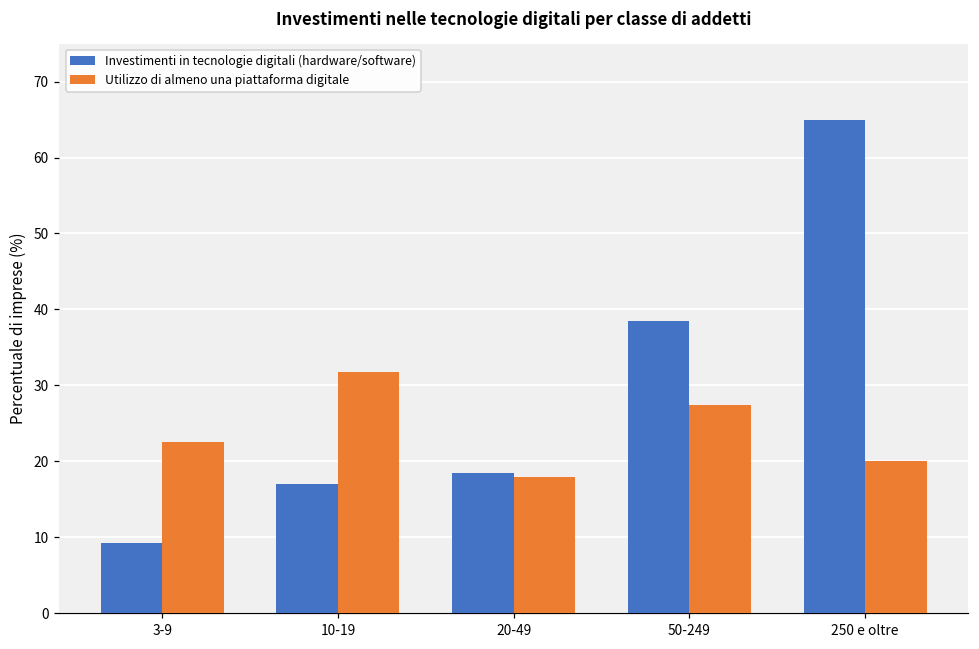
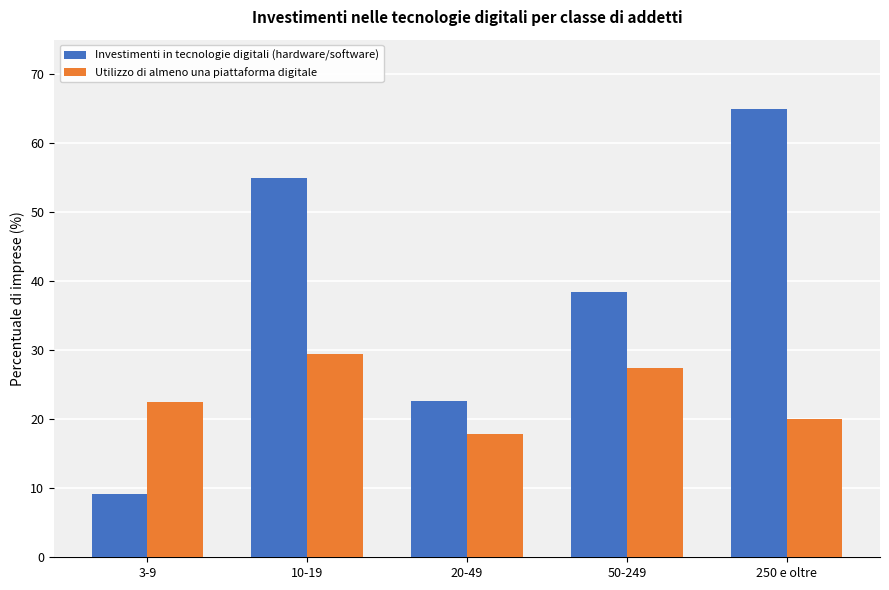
  {
    "Investimenti in tecnologie digitali (hardware/software)": {
      "3-9": 9,
-     "10-19": 17,
-     "20-49": 19,
+     "10-19": 55,
+     "20-49": 23,
      "50-249": 38,
      "250 e oltre": 65
    },
    "Utilizzo di almeno una piattaforma digitale": {
      "3-9": 23,
-     "10-19": 32,
+     "10-19": 30,
      "20-49": 18,
      "50-249": 27,
      "250 e oltre": 20
    }
  }
